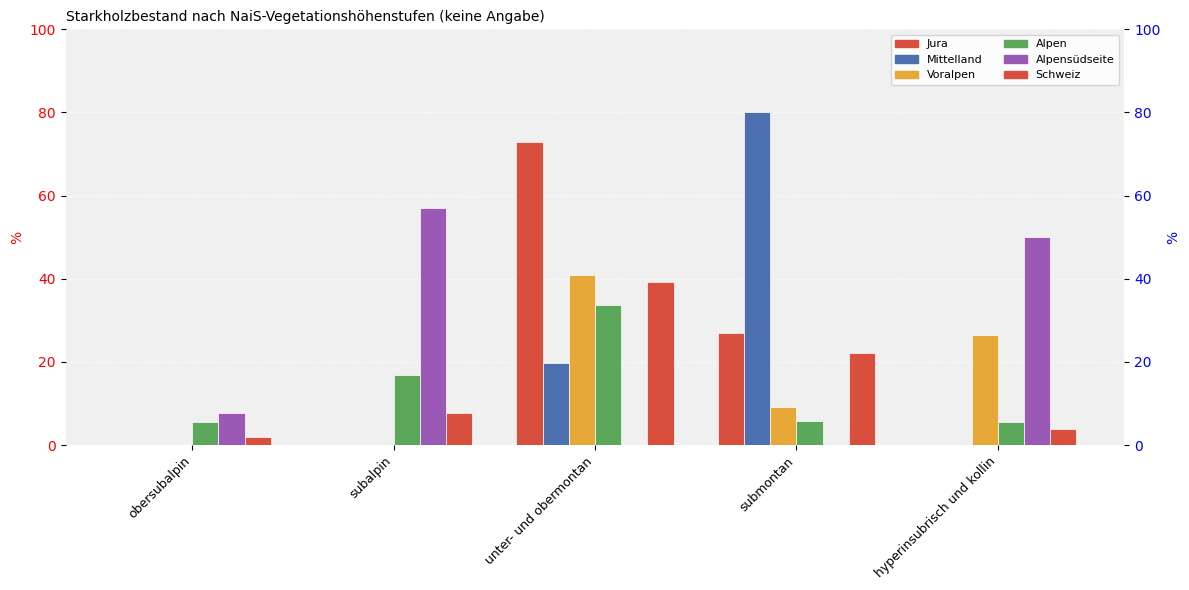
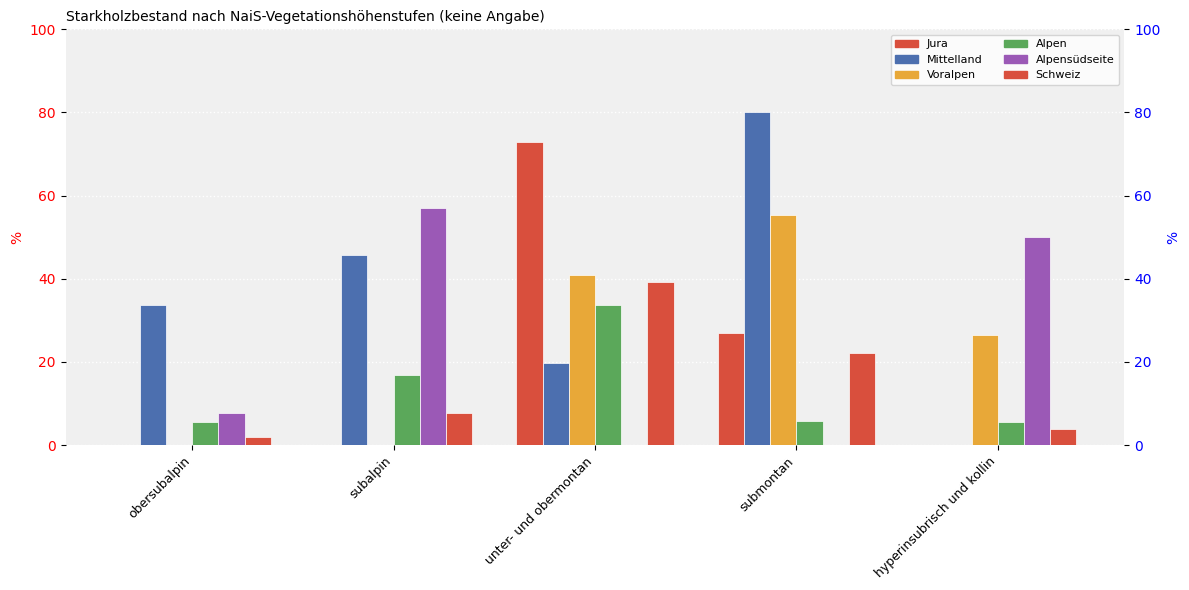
  {
    "Mittelland": {
-     "obersubalpin": 0,
-     "subalpin": 0,
+     "obersubalpin": 34,
+     "subalpin": 46,
      "unter- und obermontan": 20,
      "submontan": 80,
      "hyperinsubrisch und kollin": 0
    },
    "Voralpen": {
      "obersubalpin": 0,
      "subalpin": 0,
      "unter- und obermontan": 41,
-     "submontan": 9,
+     "submontan": 55,
      "hyperinsubrisch und kollin": 26
    },
    "Alpen": {
      "obersubalpin": 6,
      "subalpin": 17,
      "unter- und obermontan": 34,
      "submontan": 6,
      "hyperinsubrisch und kollin": 6
    },
    "Alpensüdseite": {
      "obersubalpin": 8,
      "subalpin": 57,
      "unter- und obermontan": 0,
      "submontan": 0,
      "hyperinsubrisch und kollin": 50
    }
  }
